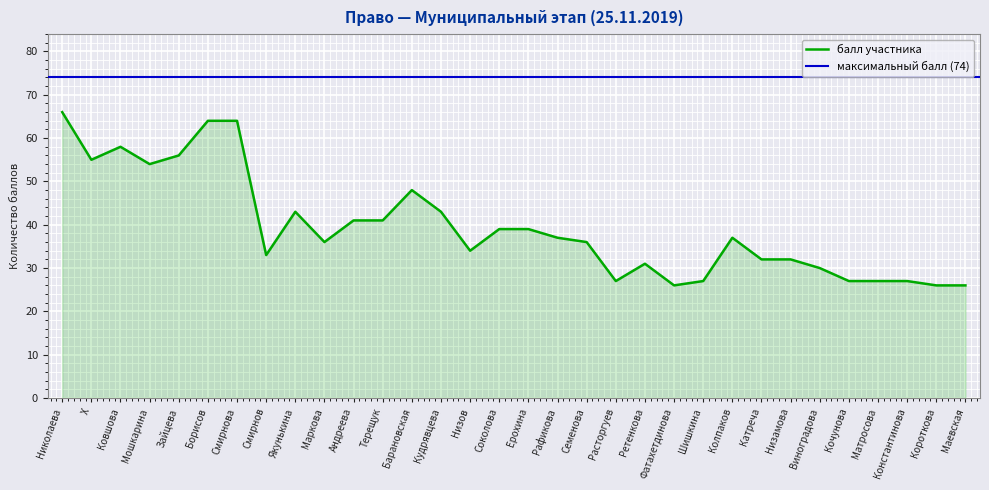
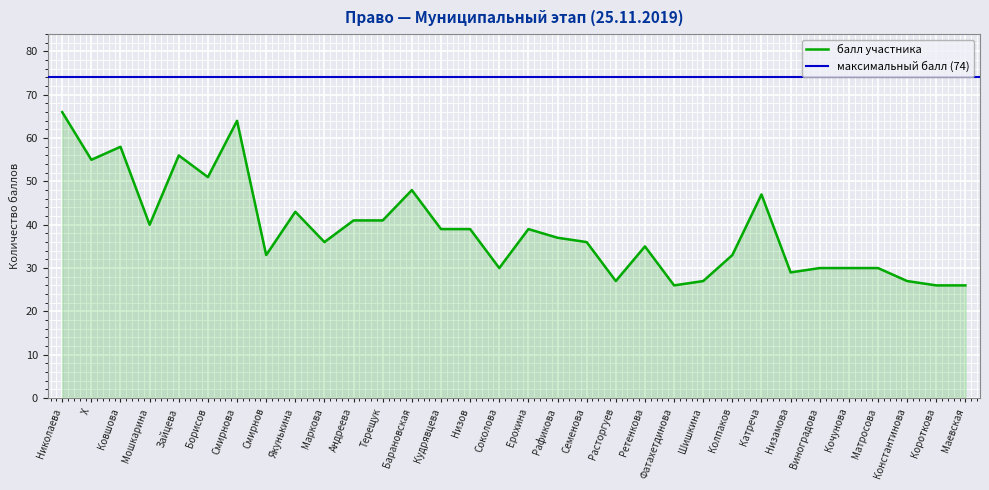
  {
    "Николаева": 66,
    "X": 55,
    "Ковшова": 58,
-   "Мошкарина": 54,
+   "Мошкарина": 40,
    "Зайцева": 56,
-   "Борисов": 64,
+   "Борисов": 51,
    "Смирнова": 64,
    "Смирнов": 33,
    "Якунькина": 43,
    "Маркова": 36,
    "Андреева": 41,
    "Терещук": 41,
    "Барановская": 48,
-   "Кудрявцева": 43,
-   "Низов": 34,
-   "Соколова": 39,
+   "Кудрявцева": 39,
+   "Низов": 39,
+   "Соколова": 30,
    "Ерохина": 39,
    "Рафикова": 37,
    "Семенова": 36,
    "Расторгуев": 27,
-   "Ретенкова": 31,
+   "Ретенкова": 35,
    "Фатахетдинова": 26,
    "Шишкина": 27,
-   "Колпаков": 37,
-   "Катреча": 32,
-   "Низамова": 32,
+   "Колпаков": 33,
+   "Катреча": 47,
+   "Низамова": 29,
    "Виноградова": 30,
-   "Кочунова": 27,
-   "Матросова": 27,
+   "Кочунова": 30,
+   "Матросова": 30,
    "Константинова": 27,
    "Короткова": 26,
    "Маевская": 26
  }
